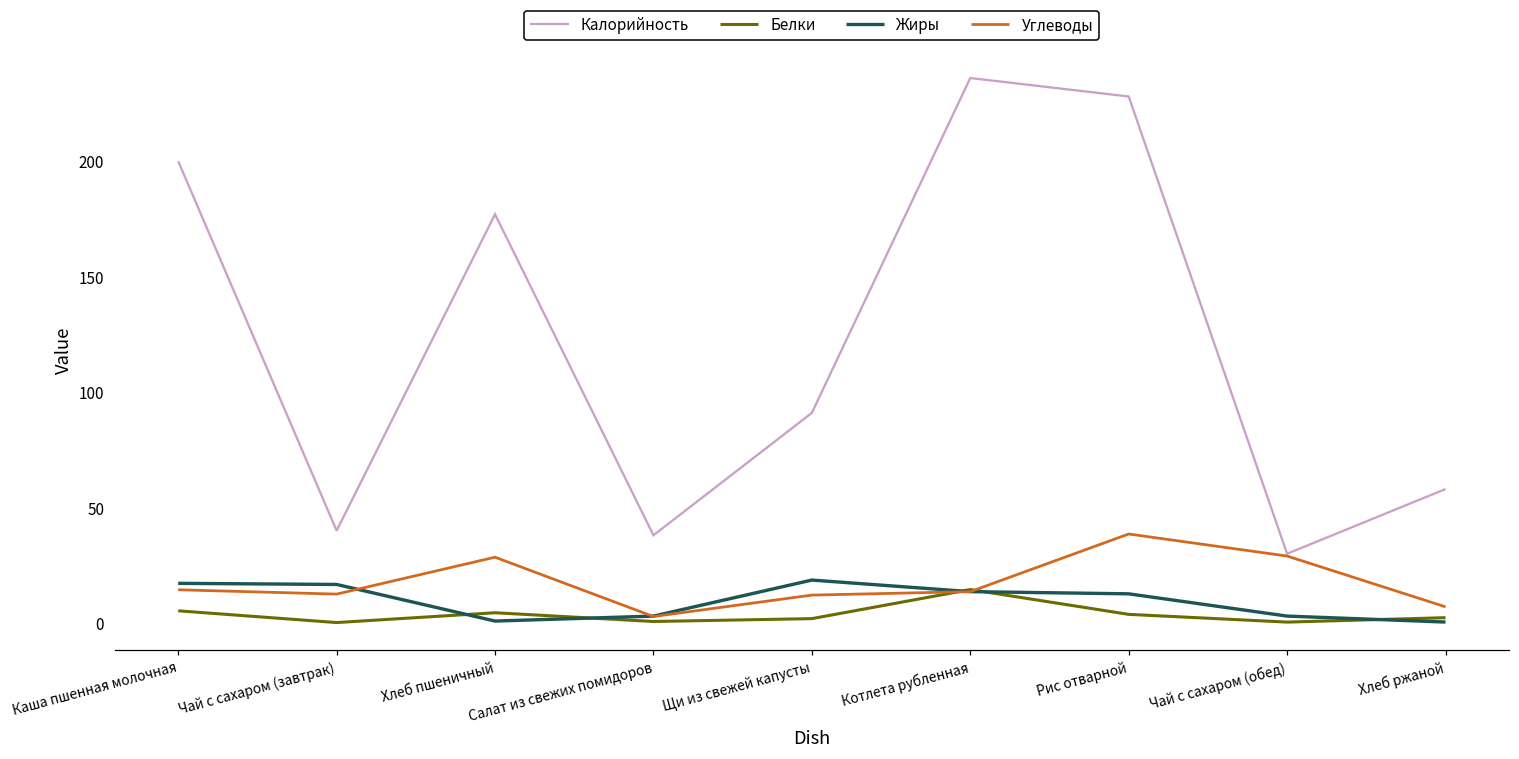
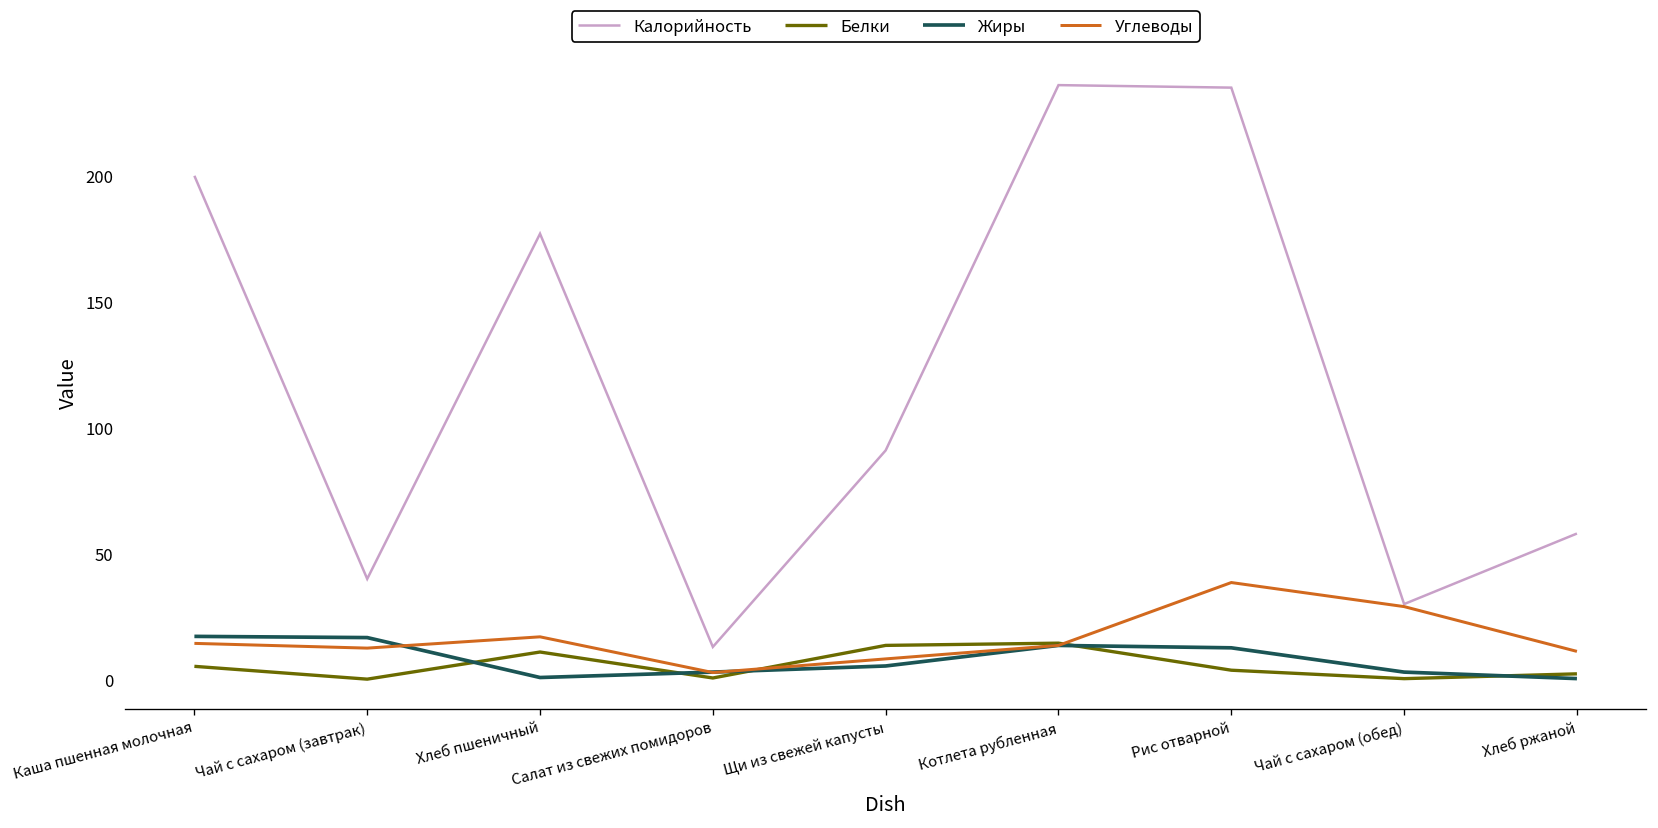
  {
    "Калорийность": {
      "Каша пшенная молочная": 200,
      "Чай с сахаром (завтрак)": 40,
      "Хлеб пшеничный": 177,
-     "Салат из свежих помидоров": 38,
+     "Салат из свежих помидоров": 13,
      "Щи из свежей капусты": 91,
      "Котлета рубленная": 236,
-     "Рис отварной": 228,
+     "Рис отварной": 235,
      "Хлеб ржаной": 58
    },
    "Белки": {
      "Каша пшенная молочная": 5,
      "Чай с сахаром (завтрак)": 0,
-     "Хлеб пшеничный": 4,
+     "Хлеб пшеничный": 11,
      "Салат из свежих помидоров": 1,
-     "Щи из свежей капусты": 2,
+     "Щи из свежей капусты": 14,
      "Рис отварной": 4,
      "Чай с сахаром (обед)": 0,
      "Хлеб ржаной": 2
    },
    "Жиры": {
      "Каша пшенная молочная": 17,
      "Чай с сахаром (завтрак)": 17,
      "Хлеб пшеничный": 1,
-     "Щи из свежей капусты": 19,
+     "Щи из свежей капусты": 5,
      "Рис отварной": 13,
      "Чай с сахаром (обед)": 3,
      "Хлеб ржаной": 0
    },
    "Углеводы": {
      "Каша пшенная молочная": 14,
      "Чай с сахаром (завтрак)": 13,
-     "Хлеб пшеничный": 29,
-     "Щи из свежей капусты": 12,
+     "Хлеб пшеничный": 17,
+     "Щи из свежей капусты": 8,
      "Рис отварной": 39,
-     "Хлеб ржаной": 7
+     "Хлеб ржаной": 11
    }
  }
